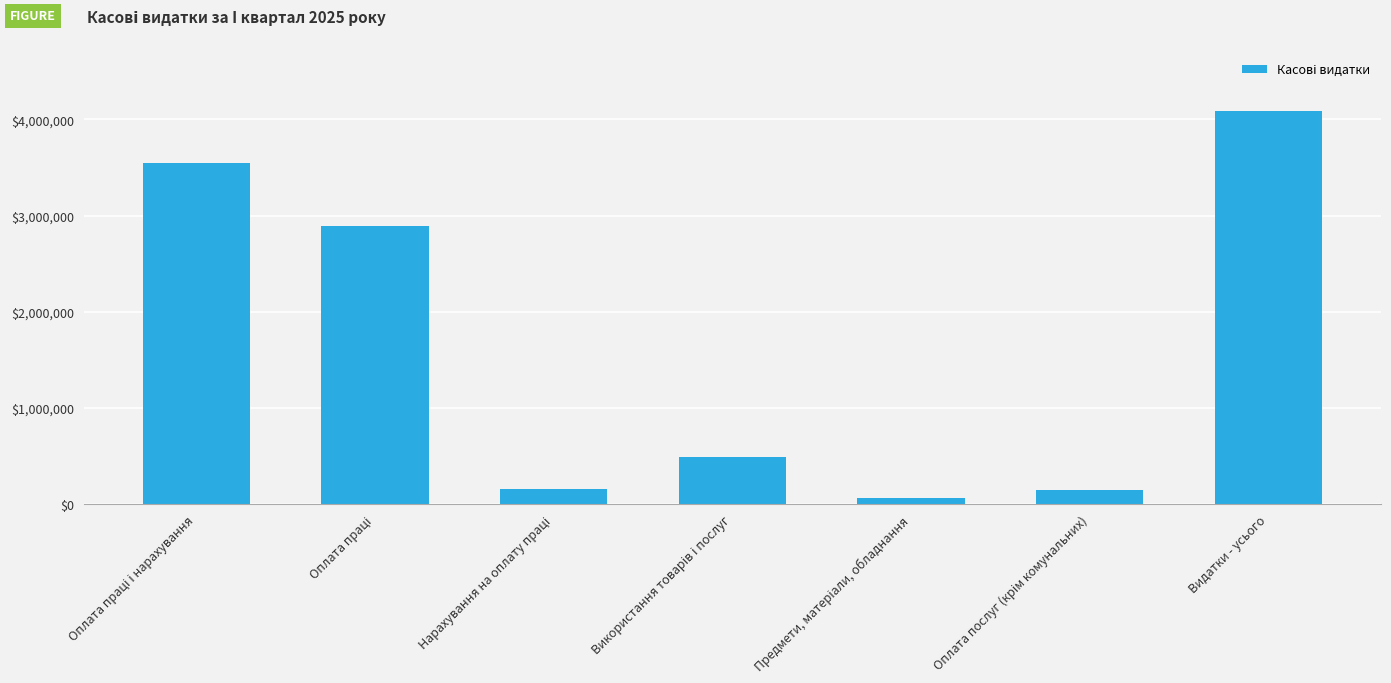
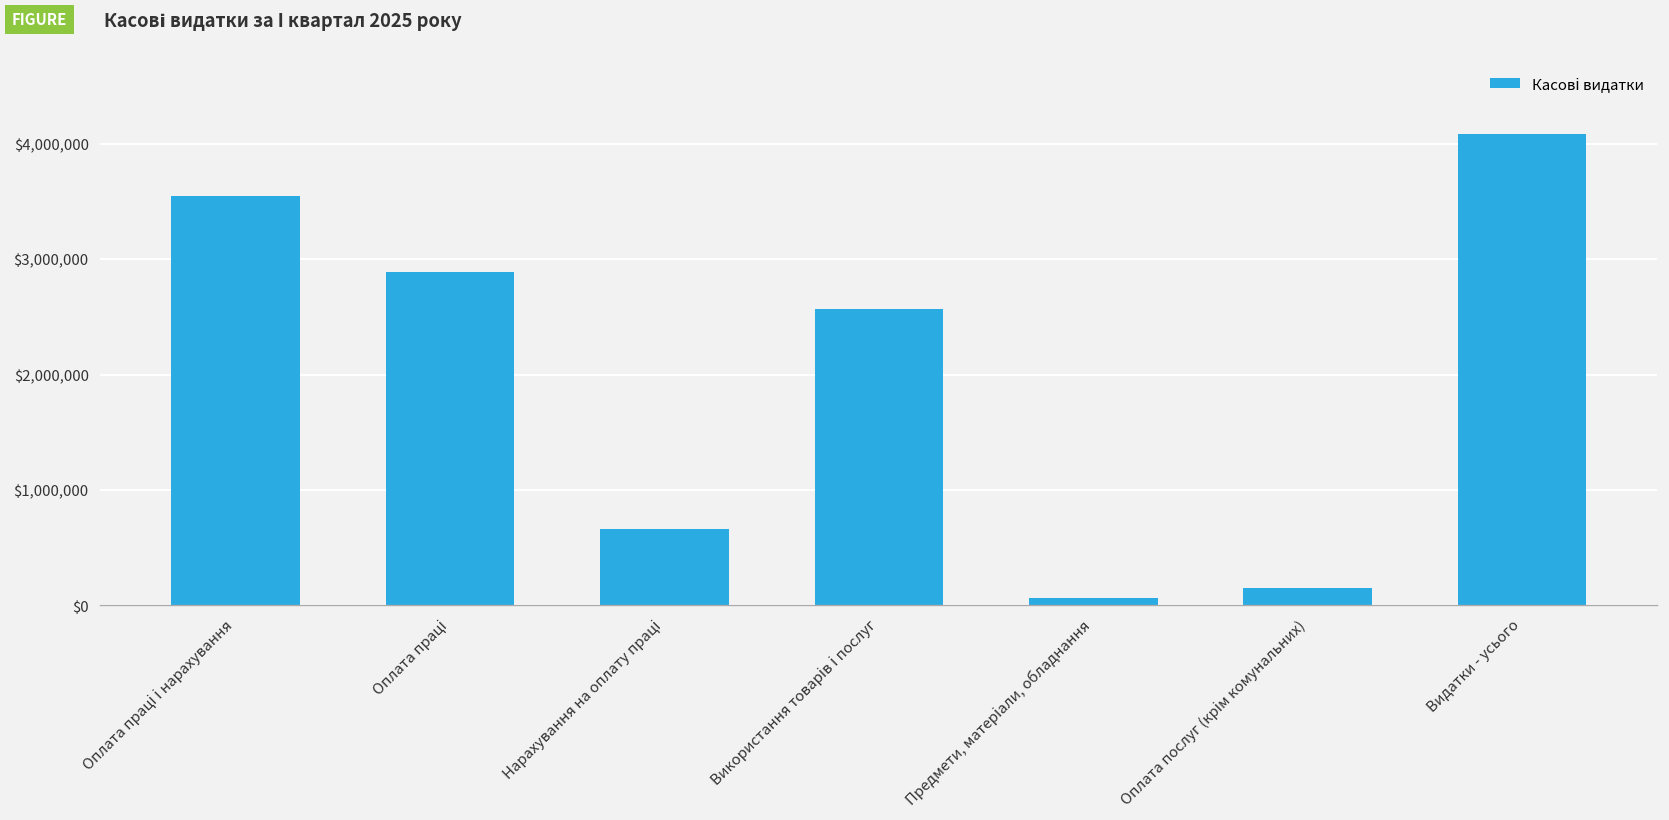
  {
    "Оплата праці і нарахування": "$3,500,000",
    "Оплата праці": "$2,900,000",
-   "Нарахування на оплату праці": "$200,000",
-   "Використання товарів і послуг": "$500,000",
+   "Нарахування на оплату праці": "$700,000",
+   "Використання товарів і послуг": "$2,600,000",
    "Предмети, матеріали, обладнання": "$100,000",
    "Оплата послуг (крім комунальних)": "$200,000",
    "Видатки - усього": "$4,100,000"
  }
